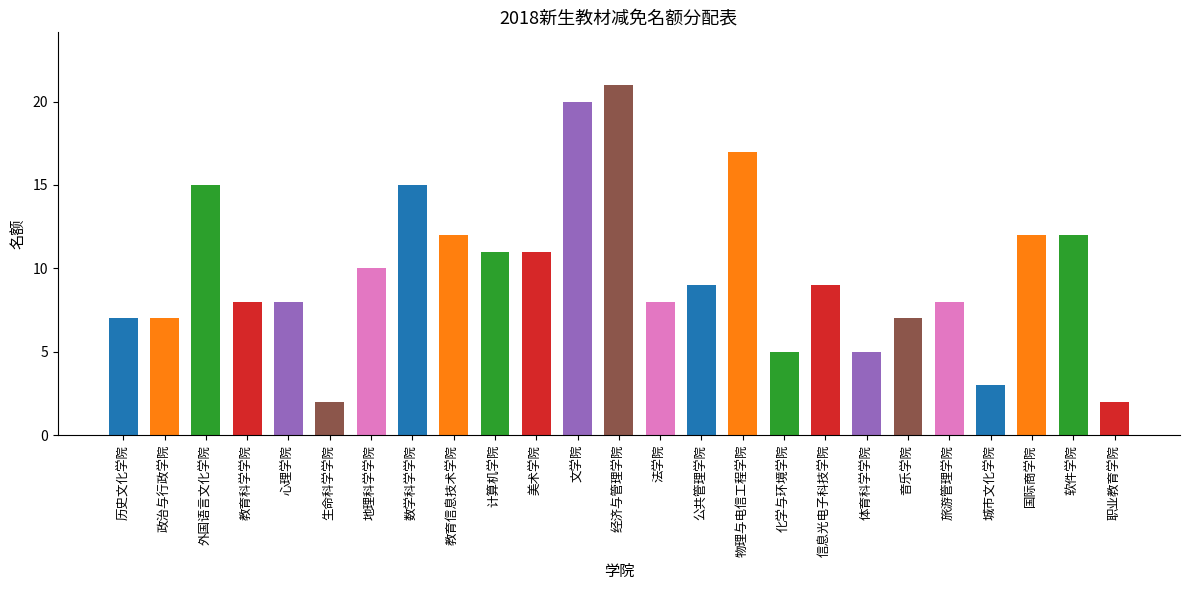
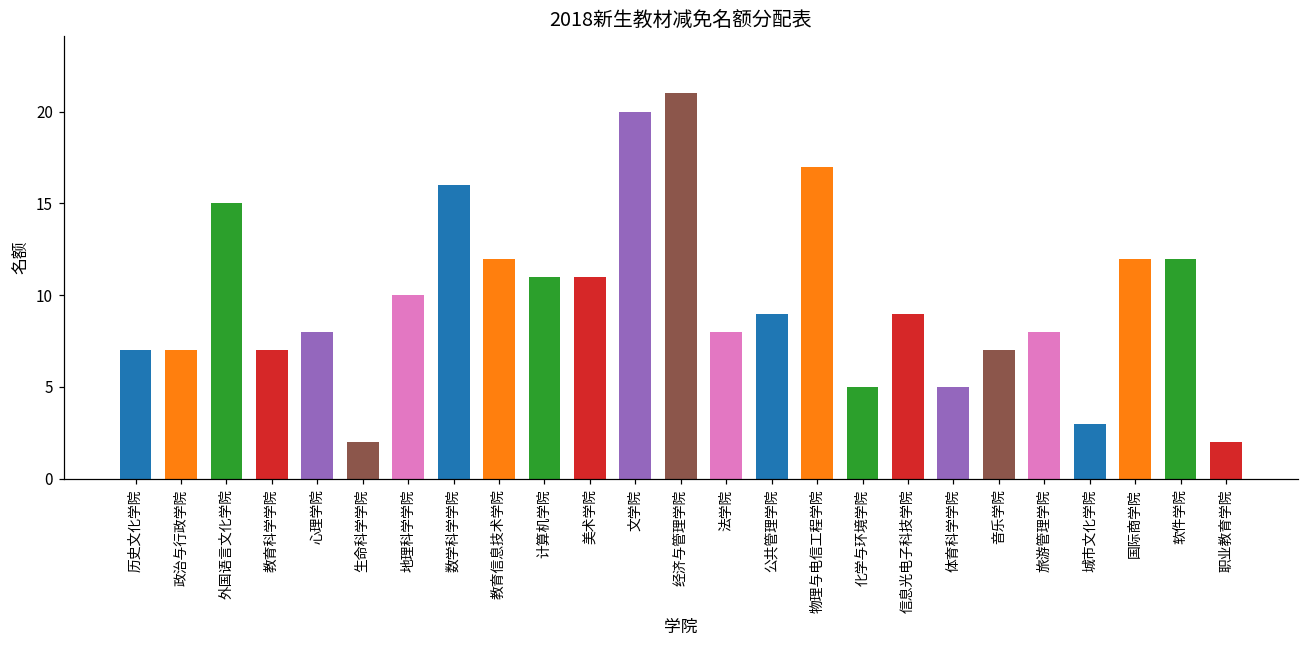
  {
    "历史文化学院": 7,
    "政治与行政学院": 7,
    "外国语言文化学院": 15,
-   "教育科学学院": 8,
+   "教育科学学院": 7,
    "心理学院": 8,
    "生命科学学院": 2,
    "地理科学学院": 10,
-   "数学科学学院": 15,
+   "数学科学学院": 16,
    "教育信息技术学院": 12,
    "计算机学院": 11,
    "美术学院": 11,
    "文学院": 20,
    "经济与管理学院": 21,
    "法学院": 8,
    "公共管理学院": 9,
    "物理与电信工程学院": 17,
    "化学与环境学院": 5,
    "信息光电子科技学院": 9,
    "体育科学学院": 5,
    "音乐学院": 7,
    "旅游管理学院": 8,
    "城市文化学院": 3,
    "国际商学院": 12,
    "软件学院": 12,
    "职业教育学院": 2
  }
